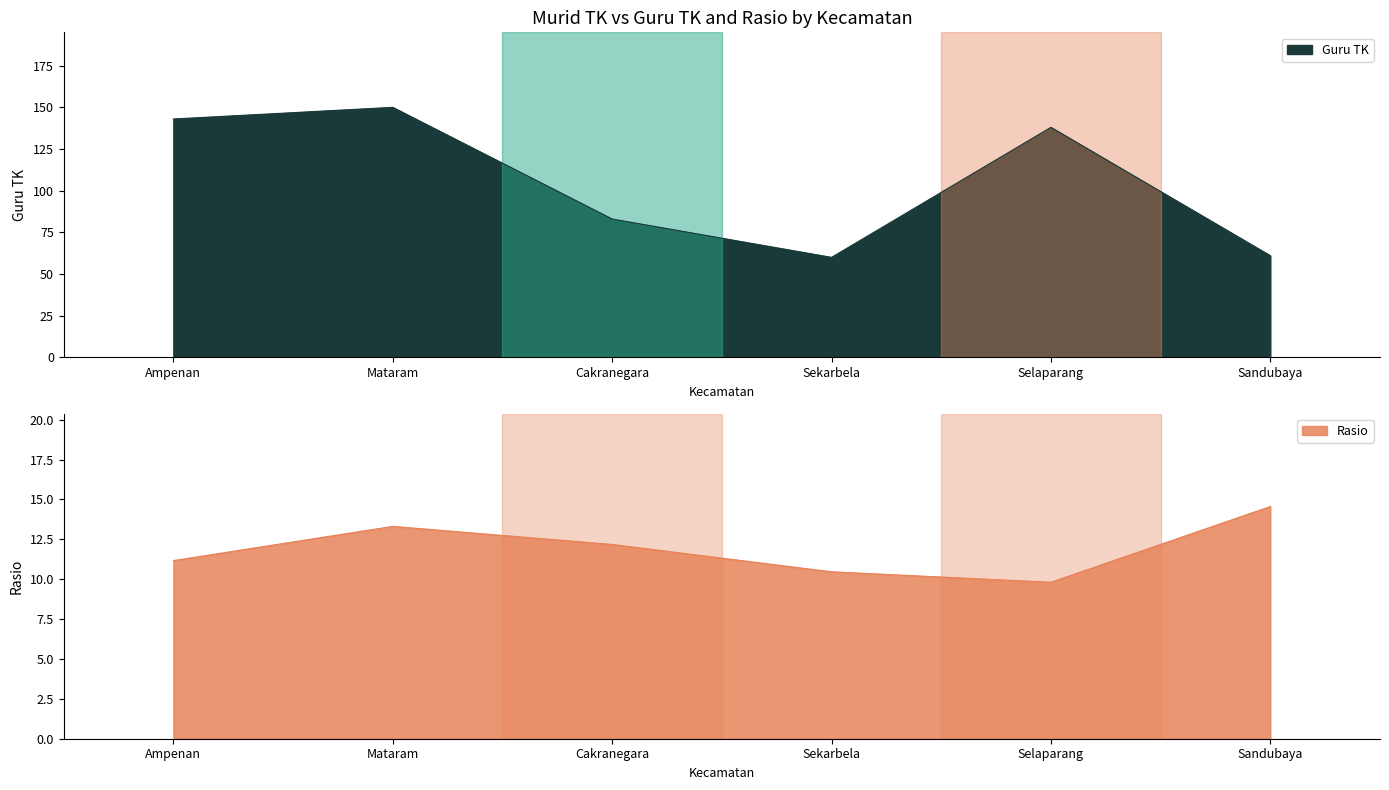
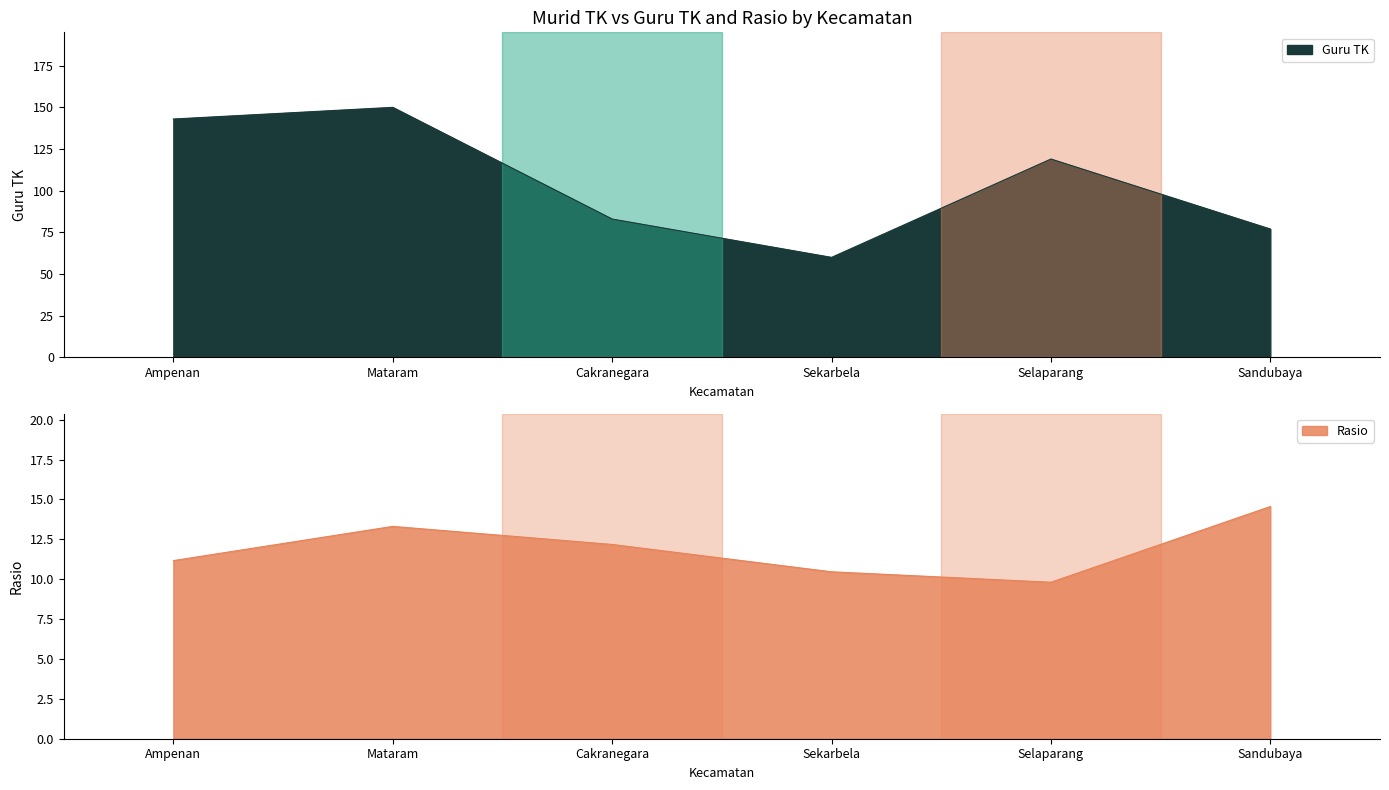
  {
    "Murid TK vs Guru TK and Rasio by Kecamatan": {
      "Ampenan": 143,
      "Mataram": 150,
      "Sekarbela": 60,
-     "Selaparang": 138,
-     "Sandubaya": 61
+     "Selaparang": 119,
+     "Sandubaya": 77
    }
  }
